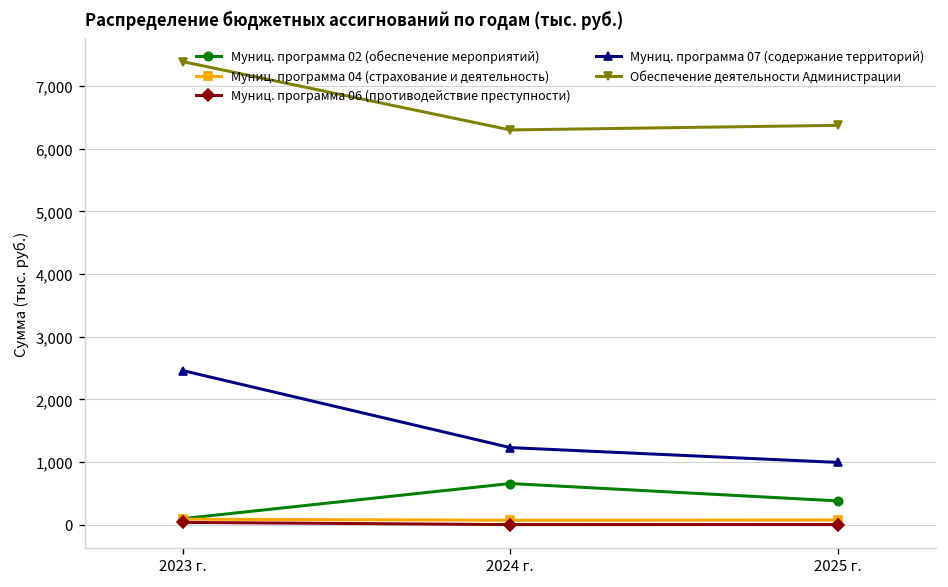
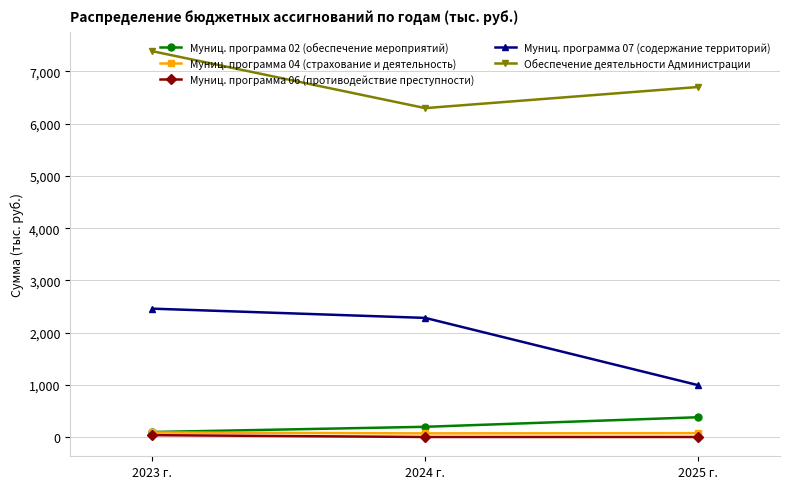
  {
    "Муниц. программа 02 (обеспечение мероприятий)": {
-     "2024 г.": "700",
+     "2024 г.": "200",
      "2025 г.": "400"
    },
    "Муниц. программа 04 (страхование и деятельность)": {
      "2024 г.": "100",
      "2025 г.": "100"
    },
    "Муниц. программа 06 (противодействие преступности)": {
      "2023 г.": "0",
      "2024 г.": "0",
      "2025 г.": "0"
    },
    "Муниц. программа 07 (содержание территорий)": {
      "2023 г.": "2,500",
-     "2024 г.": "1,200",
+     "2024 г.": "2,300",
      "2025 г.": "1,000"
    },
    "Обеспечение деятельности Администрации": {
      "2023 г.": "7,400",
      "2024 г.": "6,300",
-     "2025 г.": "6,400"
+     "2025 г.": "6,700"
    }
  }
